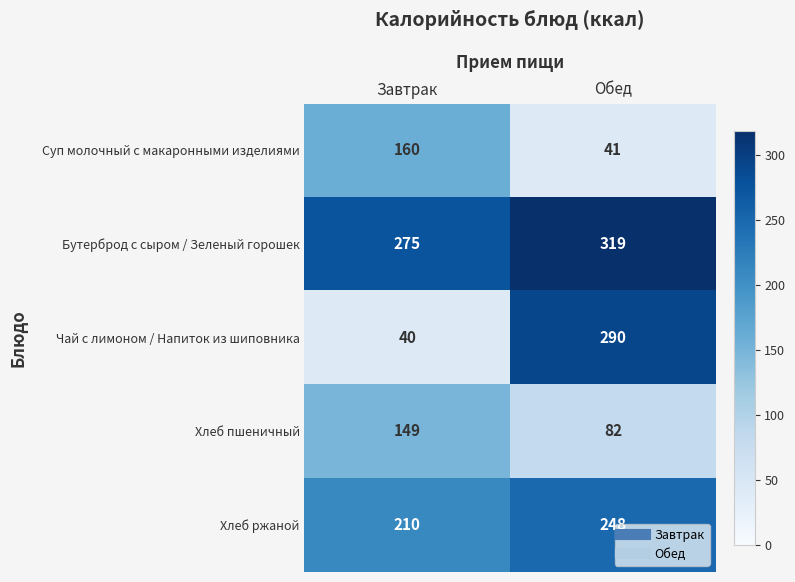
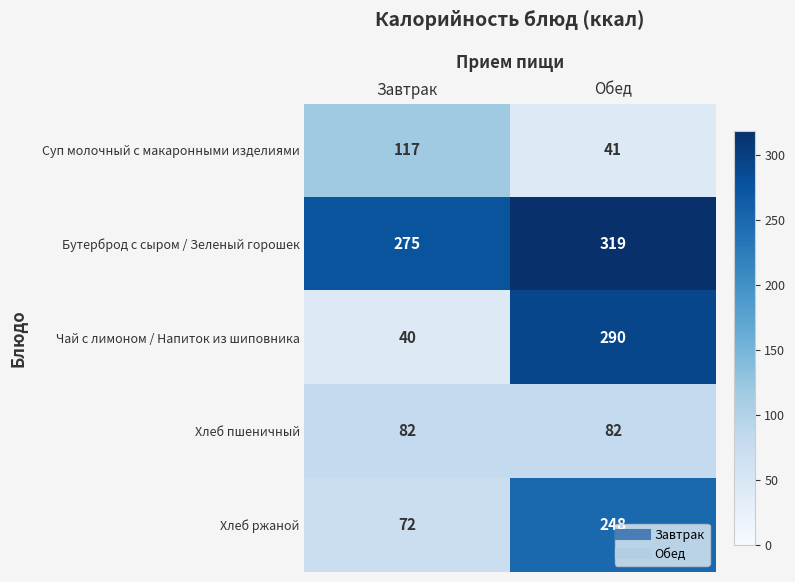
  {
    "Суп молочный с макаронными изделиями": {
-     "Завтрак": 160,
+     "Завтрак": 117,
      "Обед": 41
    },
    "Бутерброд с сыром / Зеленый горошек": {
      "Завтрак": 275,
      "Обед": 319
    },
    "Чай с лимоном / Напиток из шиповника": {
      "Завтрак": 40,
      "Обед": 290
    },
    "Хлеб пшеничный": {
-     "Завтрак": 149,
+     "Завтрак": 82,
      "Обед": 82
    },
    "Хлеб ржаной": {
-     "Завтрак": 210
+     "Завтрак": 72
    }
  }
